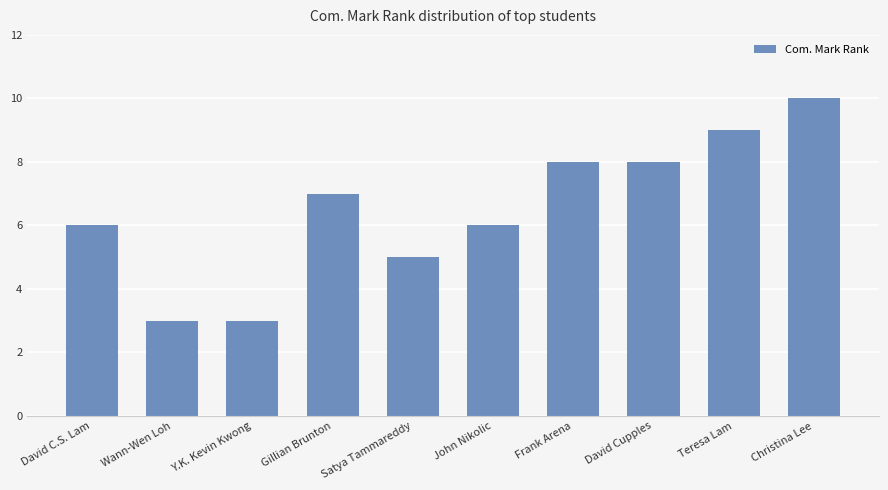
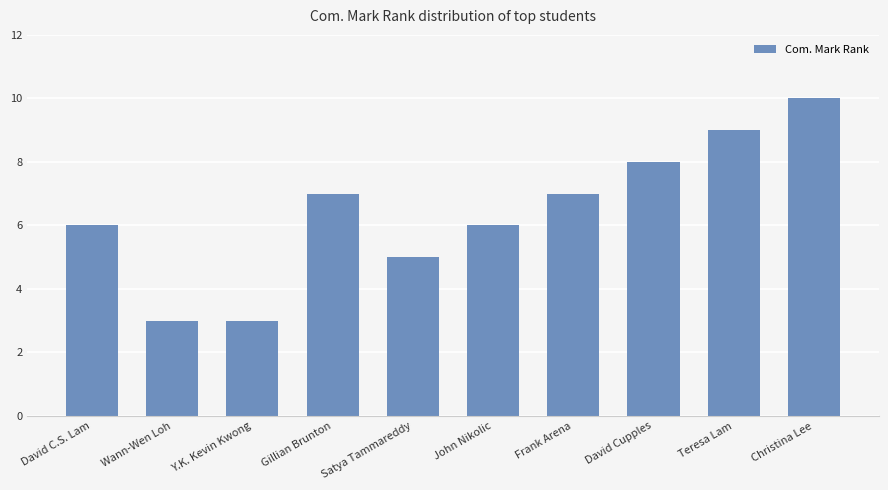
  {
    "David C.S. Lam": 6,
    "Wann-Wen Loh": 3,
    "Y.K. Kevin Kwong": 3,
    "Gillian Brunton": 7,
    "Satya Tammareddy": 5,
    "John Nikolic": 6,
-   "Frank Arena": 8,
+   "Frank Arena": 7,
    "David Cupples": 8,
    "Teresa Lam": 9,
    "Christina Lee": 10
  }
